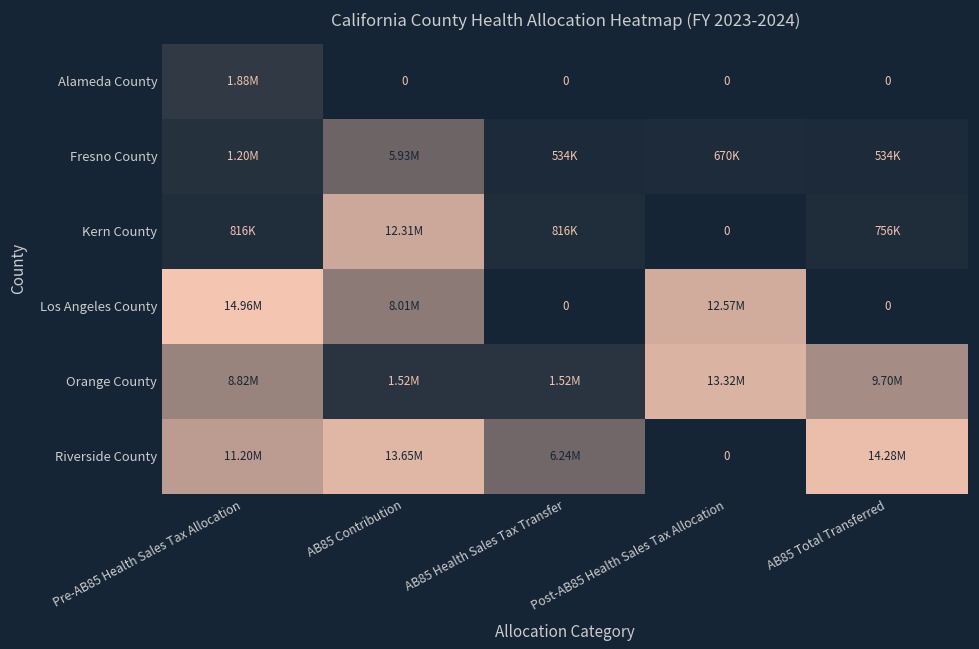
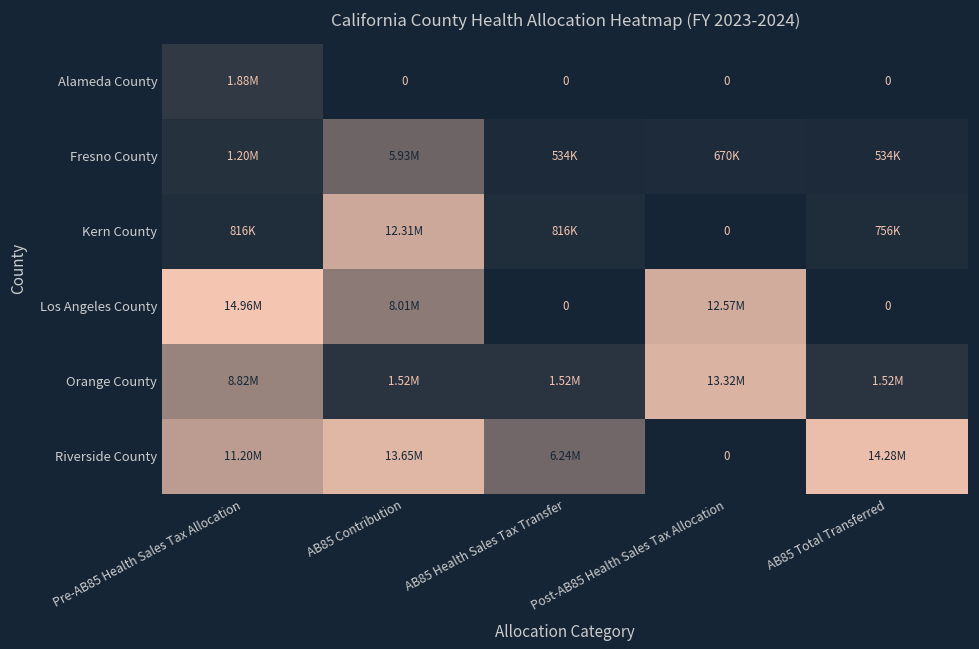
  {
    "Alameda County": {
      "Pre-AB85 Health Sales Tax Allocation": "1.88M",
      "AB85 Contribution": "0",
      "AB85 Health Sales Tax Transfer": "0",
      "Post-AB85 Health Sales Tax Allocation": "0",
      "AB85 Total Transferred": "0"
    },
    "Fresno County": {
      "Pre-AB85 Health Sales Tax Allocation": "1.20M",
      "AB85 Contribution": "5.93M",
      "AB85 Health Sales Tax Transfer": "534K",
      "Post-AB85 Health Sales Tax Allocation": "670K",
      "AB85 Total Transferred": "534K"
    },
    "Kern County": {
      "Pre-AB85 Health Sales Tax Allocation": "816K",
      "AB85 Contribution": "12.31M",
      "AB85 Health Sales Tax Transfer": "816K",
      "Post-AB85 Health Sales Tax Allocation": "0",
      "AB85 Total Transferred": "756K"
    },
    "Los Angeles County": {
      "Pre-AB85 Health Sales Tax Allocation": "14.96M",
      "AB85 Contribution": "8.01M",
      "AB85 Health Sales Tax Transfer": "0",
      "Post-AB85 Health Sales Tax Allocation": "12.57M",
      "AB85 Total Transferred": "0"
    },
    "Orange County": {
      "Pre-AB85 Health Sales Tax Allocation": "8.82M",
      "AB85 Contribution": "1.52M",
      "AB85 Health Sales Tax Transfer": "1.52M",
      "Post-AB85 Health Sales Tax Allocation": "13.32M",
-     "AB85 Total Transferred": "9.70M"
+     "AB85 Total Transferred": "1.52M"
    },
    "Riverside County": {
      "Pre-AB85 Health Sales Tax Allocation": "11.20M",
      "AB85 Contribution": "13.65M",
      "AB85 Health Sales Tax Transfer": "6.24M",
      "Post-AB85 Health Sales Tax Allocation": "0",
      "AB85 Total Transferred": "14.28M"
    }
  }
